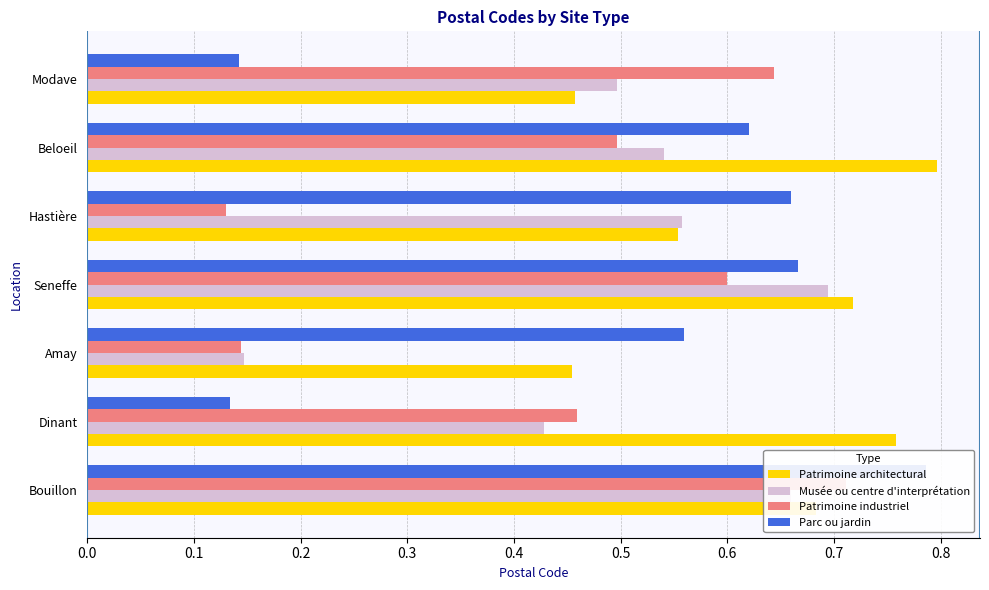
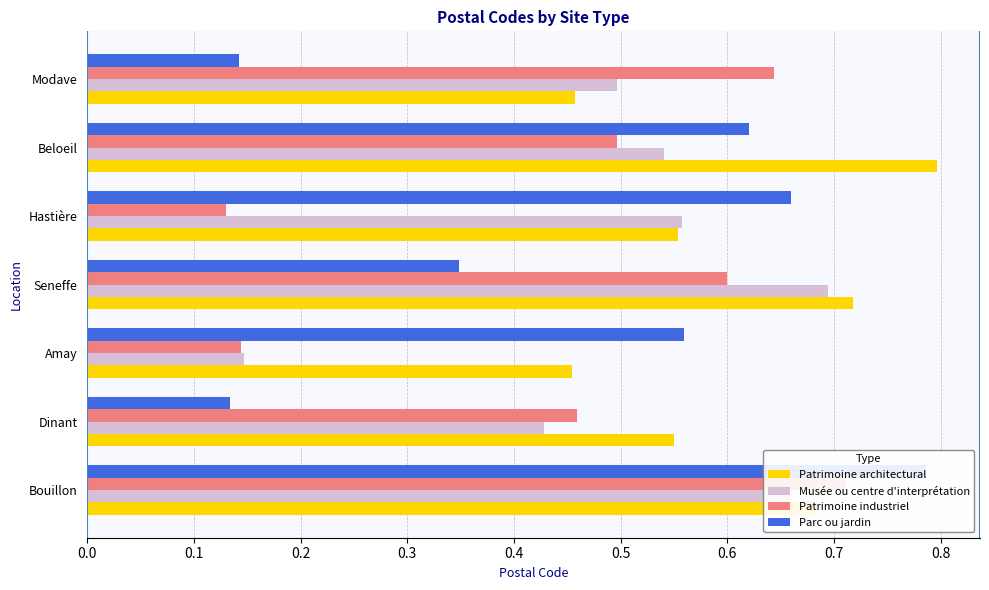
  {
    "Patrimoine architectural": {
      "Modave": 0.458,
      "Beloeil": 0.797,
      "Hastière": 0.554,
      "Seneffe": 0.718,
      "Amay": 0.454,
-     "Dinant": 0.758
+     "Dinant": 0.550
    },
    "Musée ou centre d'interprétation": {
      "Modave": 0.497,
      "Beloeil": 0.541,
      "Hastière": 0.558,
      "Seneffe": 0.694,
      "Amay": 0.147,
      "Dinant": 0.428
    },
    "Patrimoine industriel": {
      "Modave": 0.644,
      "Beloeil": 0.497,
      "Hastière": 0.130,
      "Seneffe": 0.600,
      "Amay": 0.144,
      "Dinant": 0.459
    },
    "Parc ou jardin": {
      "Modave": 0.142,
      "Beloeil": 0.620,
      "Hastière": 0.660,
-     "Seneffe": 0.666,
+     "Seneffe": 0.348,
      "Amay": 0.559,
      "Dinant": 0.134
    }
  }
